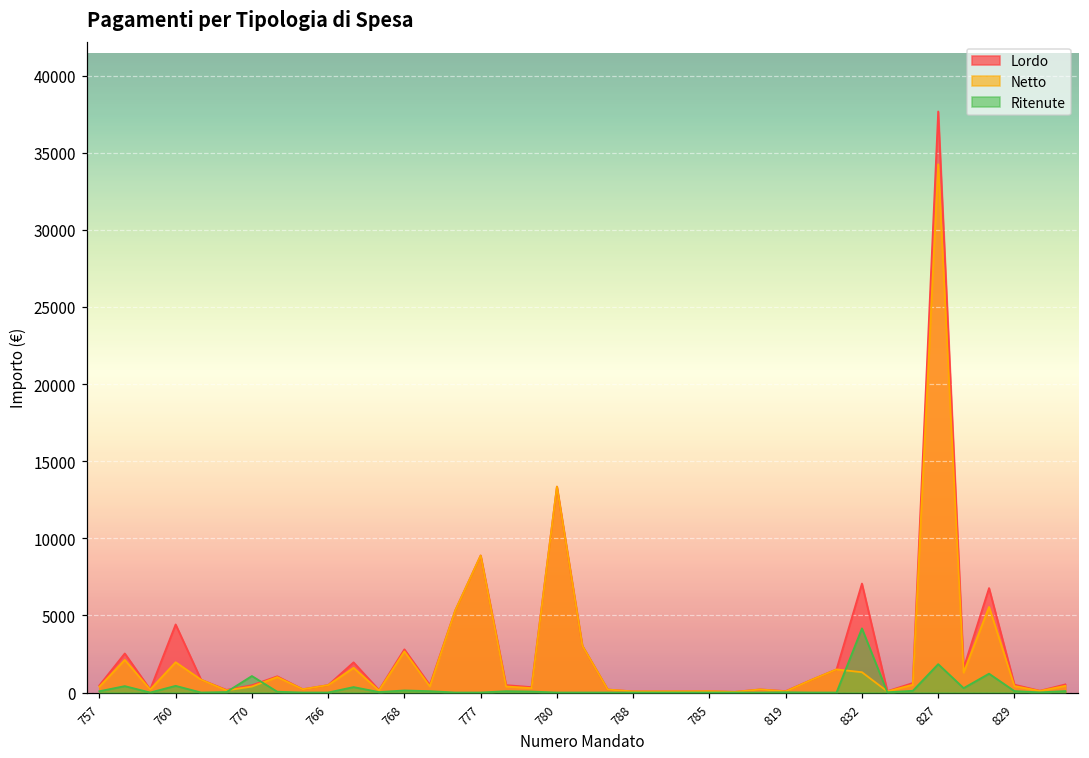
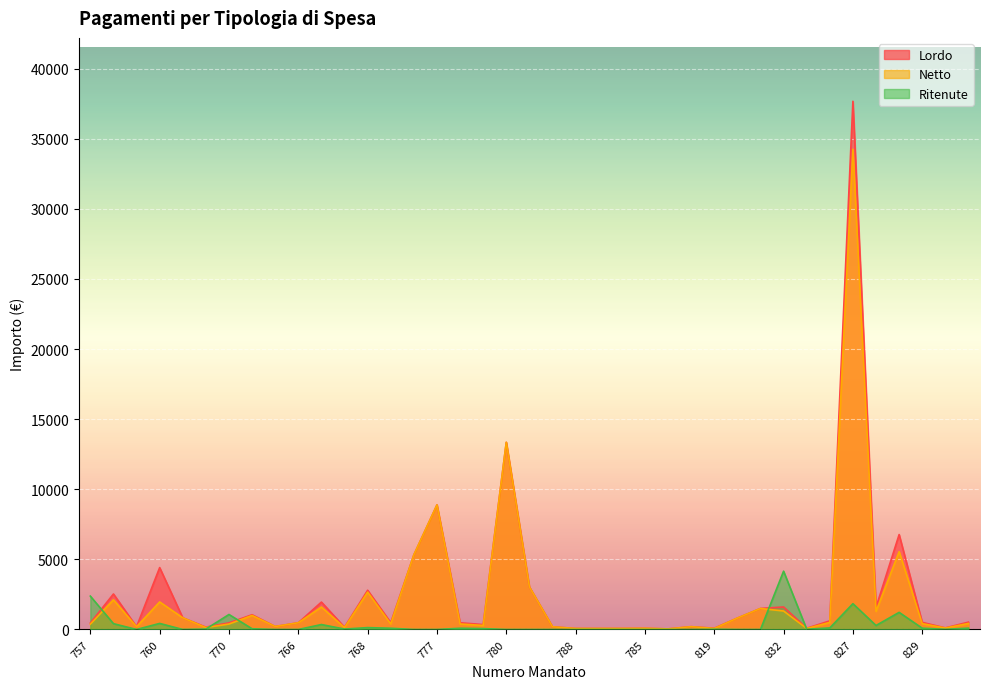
  {
    "Lordo": {
      "760": 4400,
-     "832": 7100,
+     "832": 1600,
      "827": 37700
    },
    "Netto": {
      "760": 2000,
      "832": 1300,
      "827": 34200
    },
    "Ritenute": {
-     "757": 100,
+     "757": 2400,
      "760": 400,
      "770": 1100,
      "766": 0,
      "768": 100,
      "777": 0,
      "780": 0,
      "832": 4200,
      "827": 1800,
      "829": 100
    }
  }
